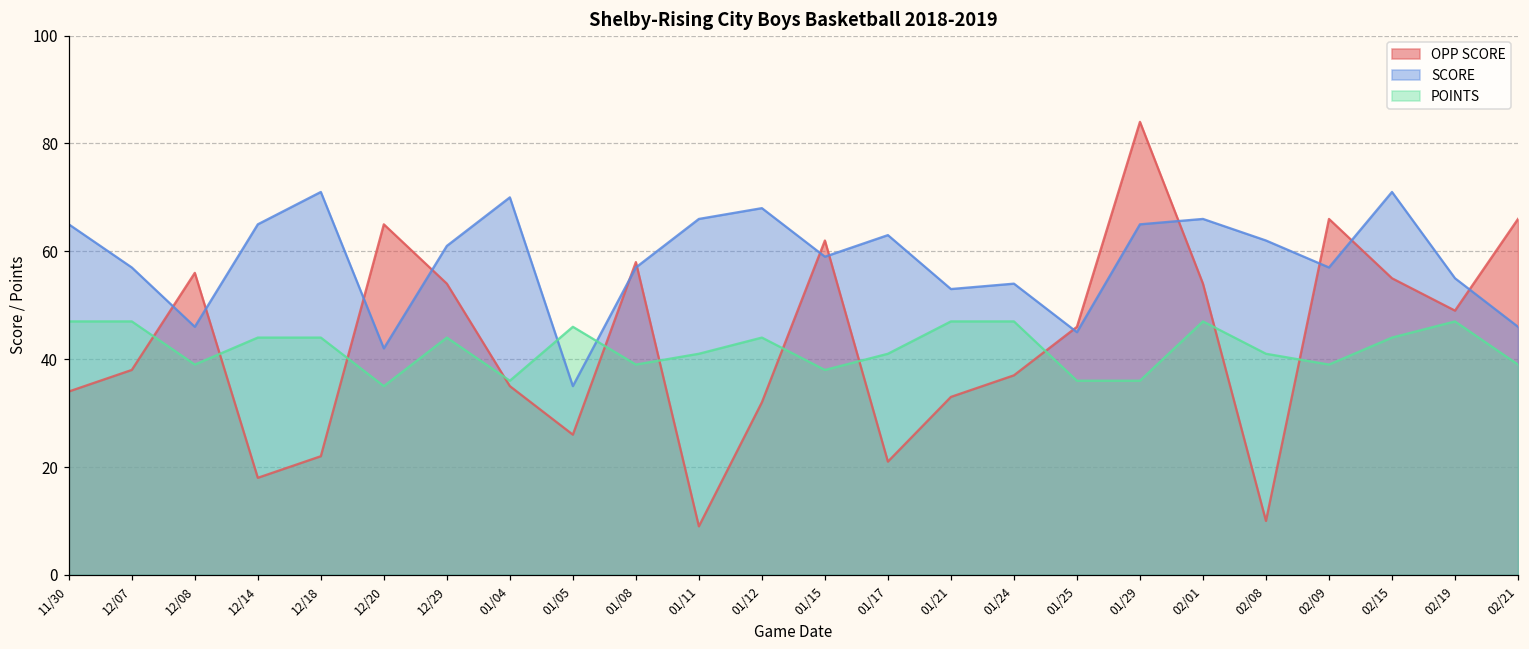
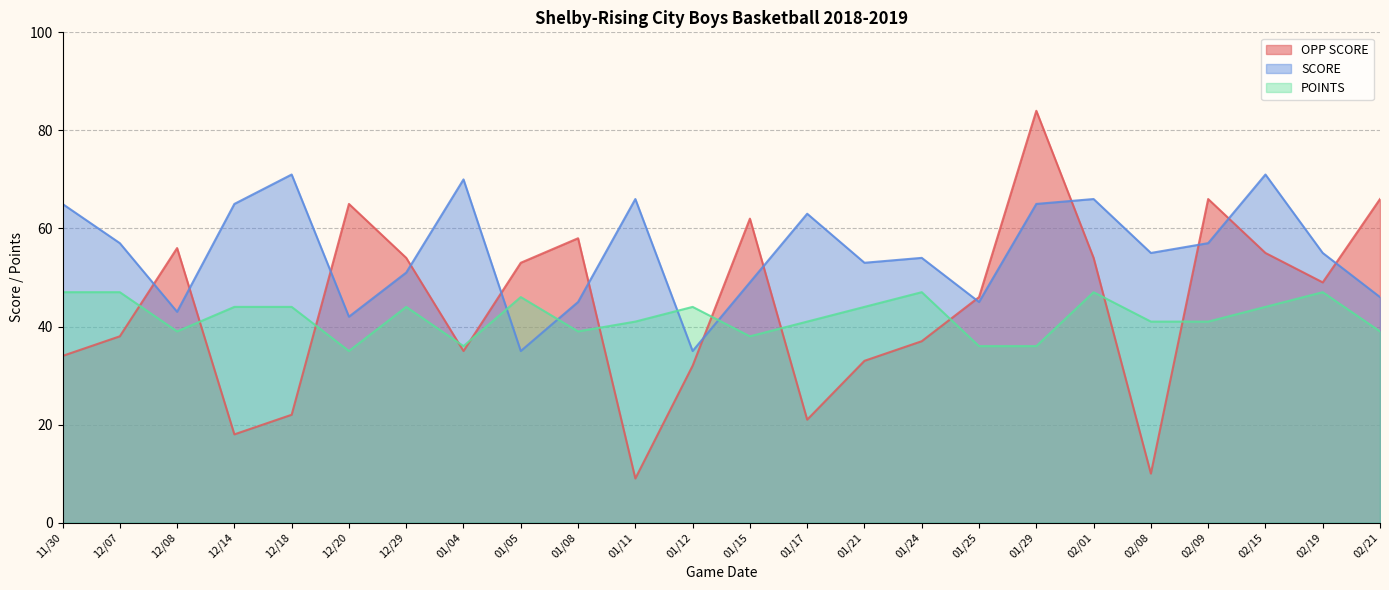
  {
    "OPP SCORE": {
      "11/30": 34,
      "12/07": 38,
      "12/08": 56,
      "12/14": 18,
      "12/18": 22,
      "12/20": 65,
      "12/29": 54,
      "01/04": 35,
-     "01/05": 26,
+     "01/05": 53,
      "01/08": 58,
      "01/11": 9,
      "01/12": 32,
      "01/15": 62,
      "01/17": 21,
      "01/21": 33,
      "01/24": 37,
      "01/25": 46,
      "01/29": 84,
      "02/01": 54,
      "02/08": 10,
      "02/09": 66,
      "02/15": 55,
      "02/19": 49,
      "02/21": 66
    },
    "SCORE": {
      "11/30": 65,
      "12/07": 57,
-     "12/08": 46,
+     "12/08": 43,
      "12/14": 65,
      "12/18": 71,
      "12/20": 42,
-     "12/29": 61,
+     "12/29": 51,
      "01/04": 70,
      "01/05": 35,
-     "01/08": 57,
+     "01/08": 45,
      "01/11": 66,
-     "01/12": 68,
-     "01/15": 59,
+     "01/12": 35,
+     "01/15": 49,
      "01/17": 63,
      "01/21": 53,
      "01/24": 54,
      "01/25": 45,
      "01/29": 65,
      "02/01": 66,
-     "02/08": 62,
+     "02/08": 55,
      "02/09": 57,
      "02/15": 71,
      "02/19": 55,
      "02/21": 46
    },
    "POINTS": {
      "11/30": 47,
      "12/07": 47,
      "12/08": 39,
      "12/14": 44,
      "12/18": 44,
      "12/20": 35,
      "12/29": 44,
      "01/04": 36,
      "01/05": 46,
      "01/08": 39,
      "01/11": 41,
      "01/12": 44,
      "01/15": 38,
      "01/17": 41,
-     "01/21": 47,
+     "01/21": 44,
      "01/24": 47,
      "01/25": 36,
      "01/29": 36,
      "02/01": 47,
      "02/08": 41,
-     "02/09": 39,
+     "02/09": 41,
      "02/15": 44,
      "02/19": 47,
      "02/21": 39
    }
  }
